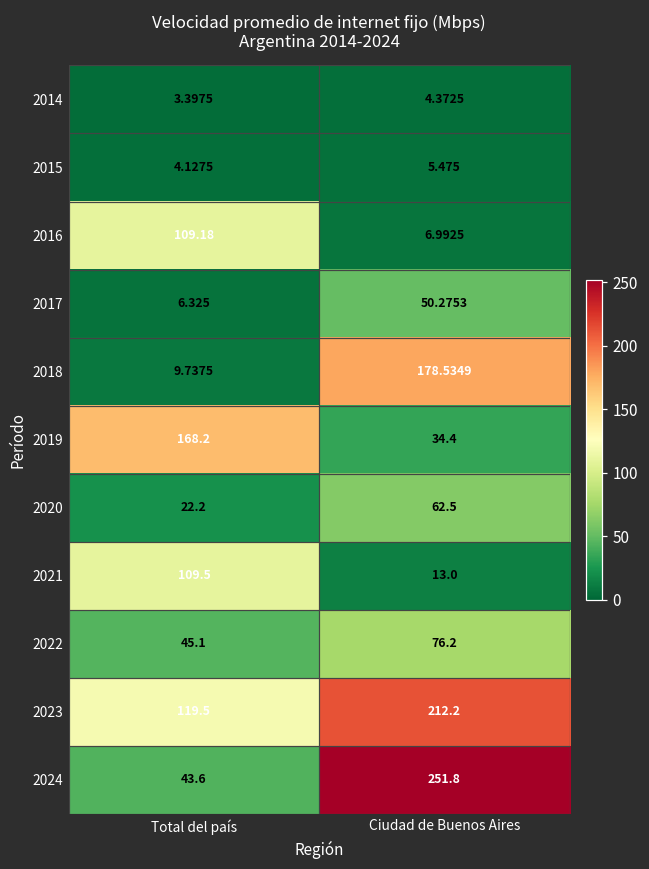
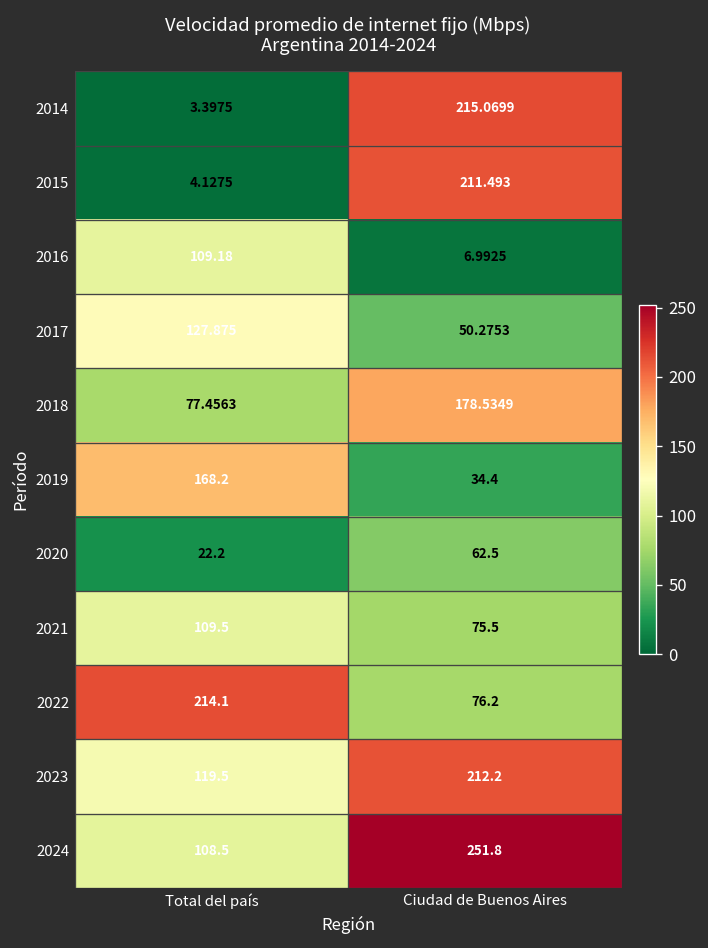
  {
    "2014": {
      "Total del país": 3.3975,
-     "Ciudad de Buenos Aires": 4.3725
+     "Ciudad de Buenos Aires": 215.0699
    },
    "2015": {
      "Total del país": 4.1275,
-     "Ciudad de Buenos Aires": 5.475
+     "Ciudad de Buenos Aires": 211.493
    },
    "2016": {
      "Total del país": 109.18,
      "Ciudad de Buenos Aires": 6.9925
    },
    "2017": {
-     "Total del país": 6.325,
+     "Total del país": 127.875,
      "Ciudad de Buenos Aires": 50.2753
    },
    "2018": {
-     "Total del país": 9.7375,
+     "Total del país": 77.4563,
      "Ciudad de Buenos Aires": 178.5349
    },
    "2019": {
      "Total del país": 168.2,
      "Ciudad de Buenos Aires": 34.4
    },
    "2020": {
      "Total del país": 22.2,
      "Ciudad de Buenos Aires": 62.5
    },
    "2021": {
      "Total del país": 109.5,
-     "Ciudad de Buenos Aires": 13.0
+     "Ciudad de Buenos Aires": 75.5
    },
    "2022": {
-     "Total del país": 45.1,
+     "Total del país": 214.1,
      "Ciudad de Buenos Aires": 76.2
    },
    "2023": {
      "Total del país": 119.5,
      "Ciudad de Buenos Aires": 212.2
    },
    "2024": {
-     "Total del país": 43.6,
+     "Total del país": 108.5,
      "Ciudad de Buenos Aires": 251.8
    }
  }
